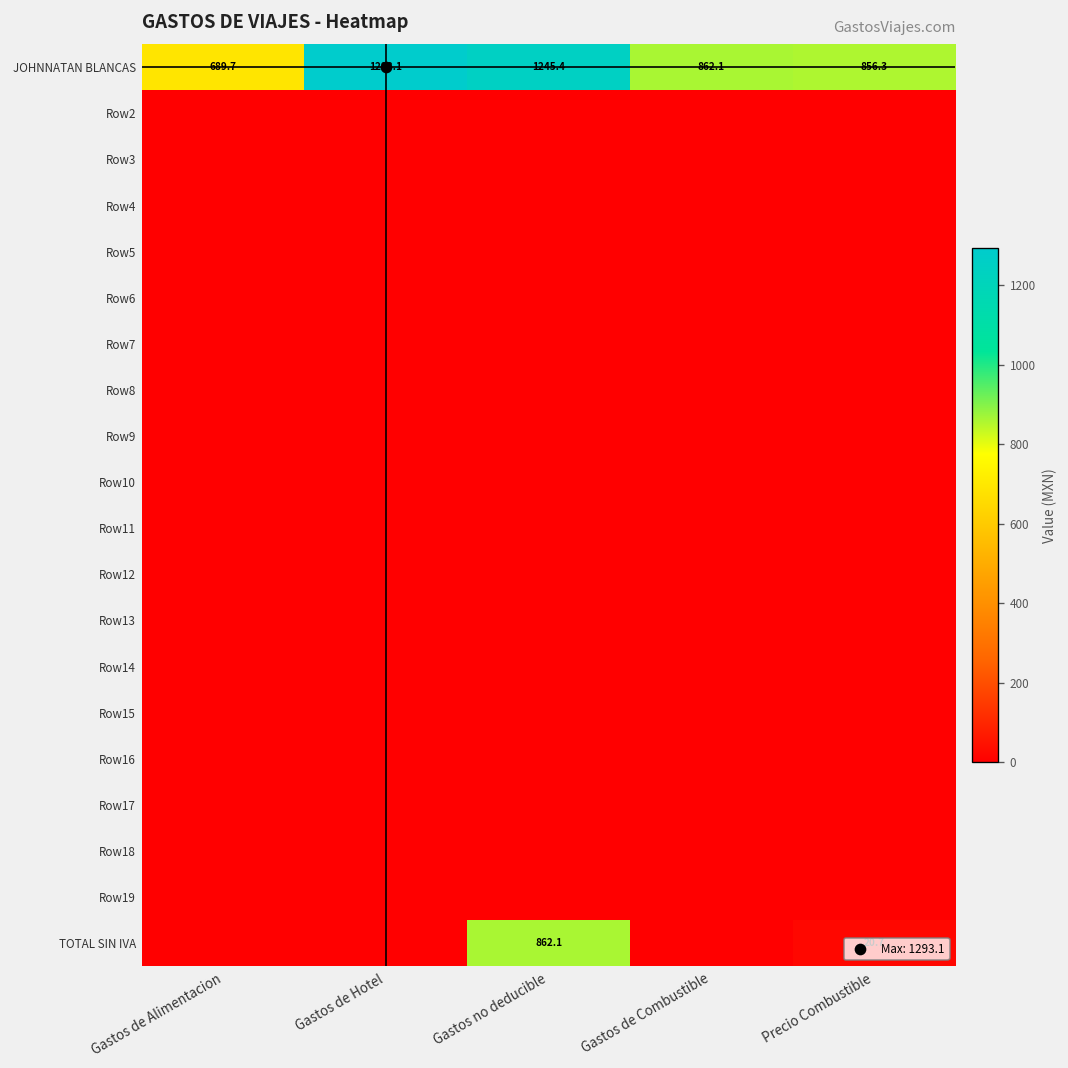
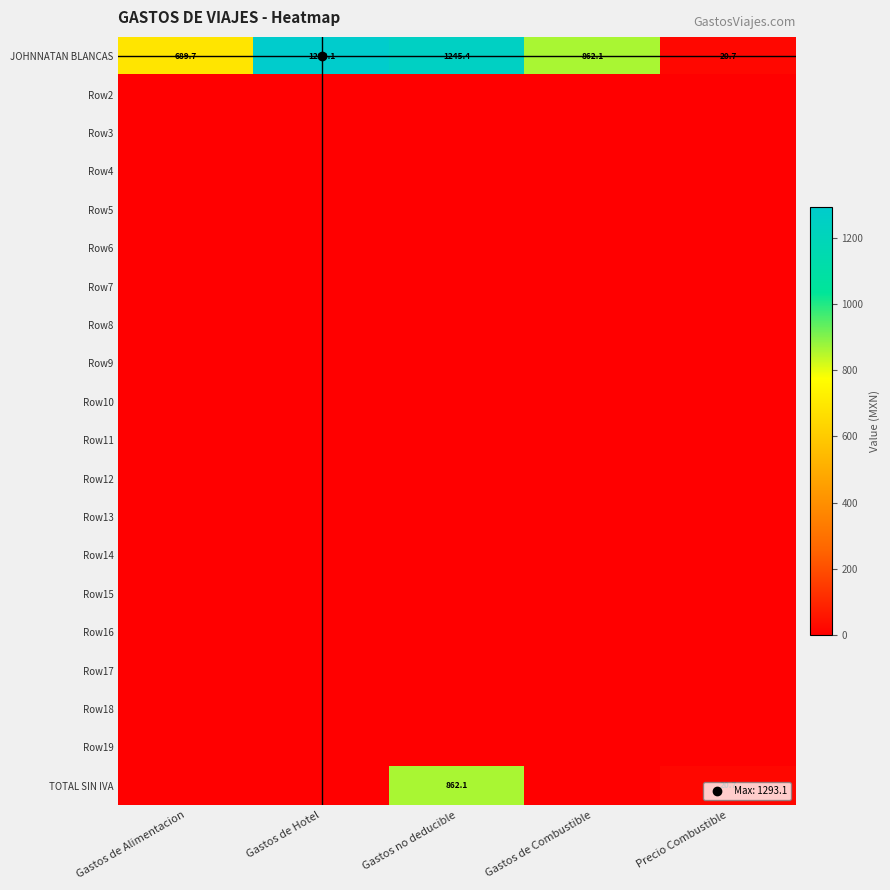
  {
    "JOHNNATAN BLANCAS": {
      "Gastos de Alimentacion": 689.7,
      "Gastos no deducible": 1245.4,
      "Gastos de Combustible": 862.1,
-     "Precio Combustible": 856.3
+     "Precio Combustible": 20.7
    },
    "TOTAL SIN IVA": {
      "Gastos no deducible": 862.1
    }
  }
